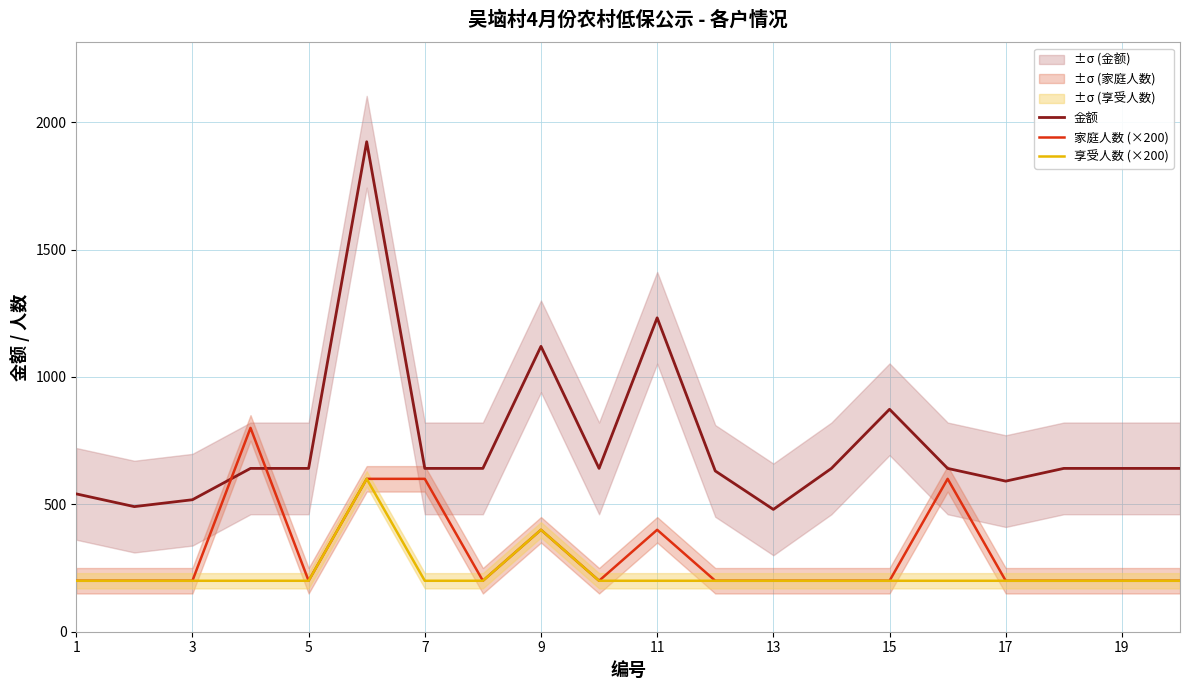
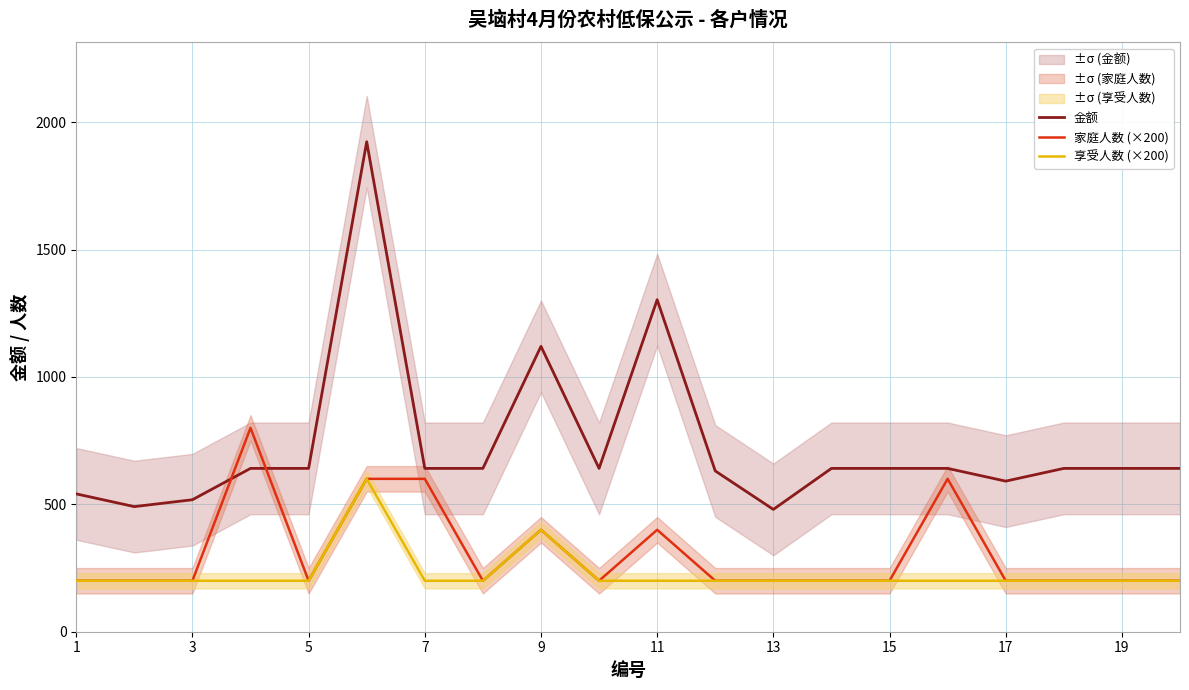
  {
    "金额": {
      "1": 540,
      "3": 520,
      "5": 640,
      "9": 1120,
-     "11": 1230,
+     "11": 1300,
      "13": 480,
-     "15": 870,
+     "15": 640,
      "17": 590,
      "19": 640
    },
    "家庭人数 (×200)": {
      "7": 600,
      "11": 400
    },
    "享受人数 (×200)": {
      "7": 200,
      "11": 200
    }
  }
